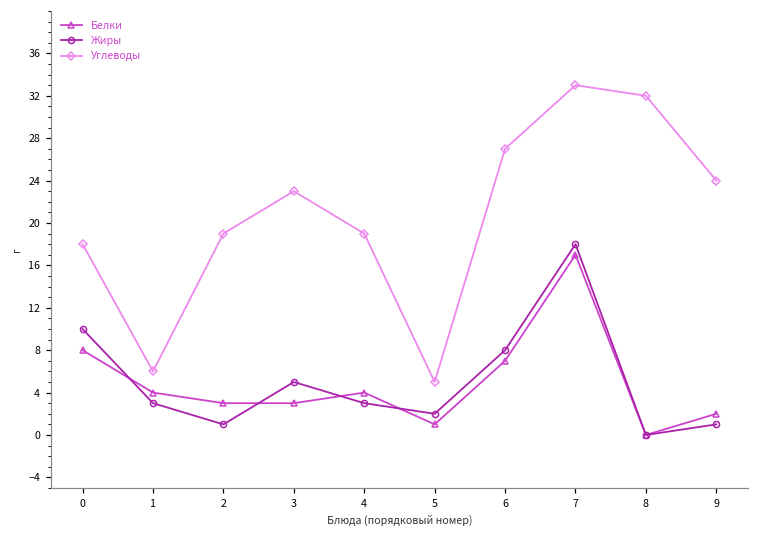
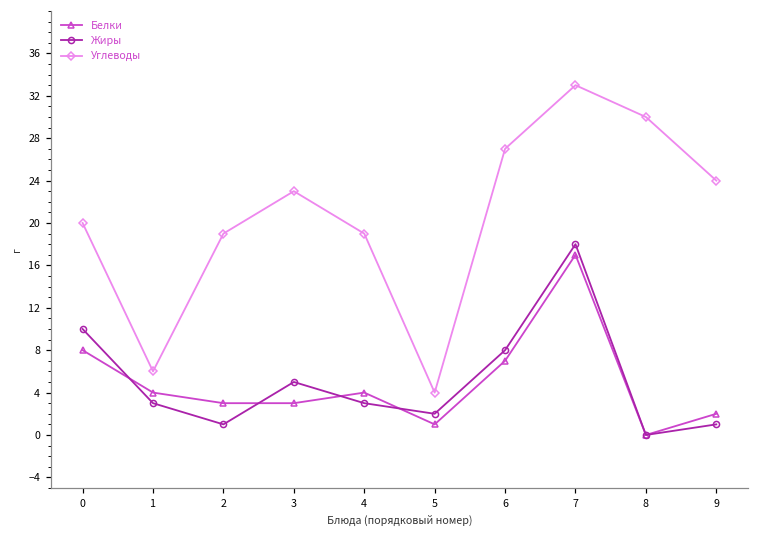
  {
    "Углеводы": {
-     "0": 18,
+     "0": 20,
      "1": 6,
      "2": 19,
      "3": 23,
      "4": 19,
-     "5": 5,
+     "5": 4,
      "6": 27,
      "7": 33,
-     "8": 32,
+     "8": 30,
      "9": 24
    }
  }
